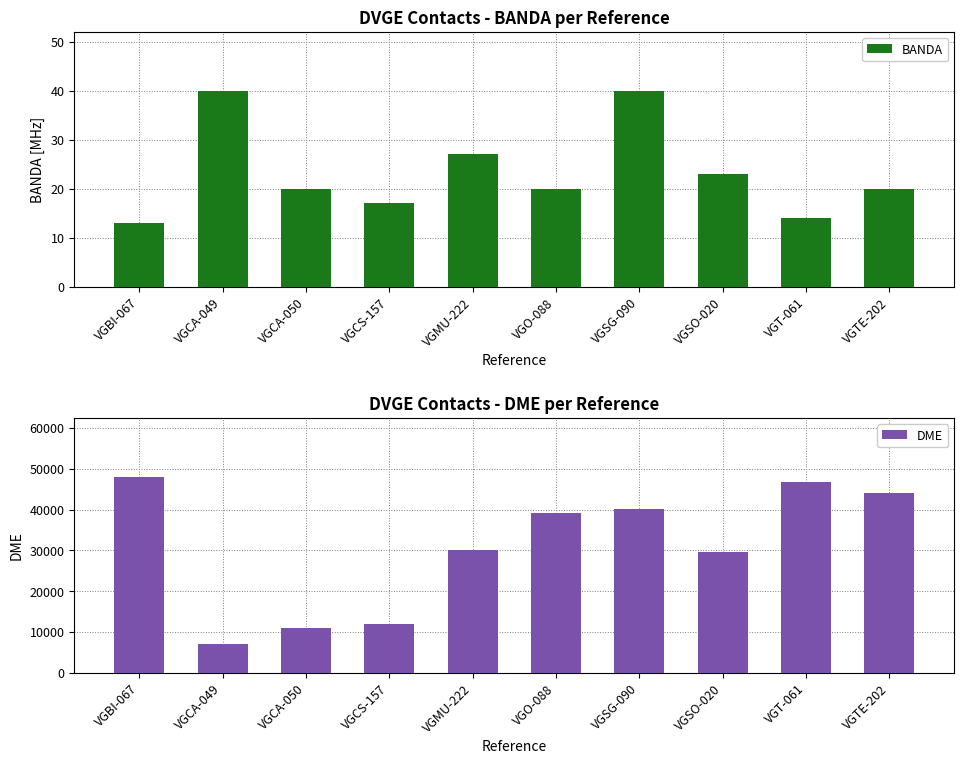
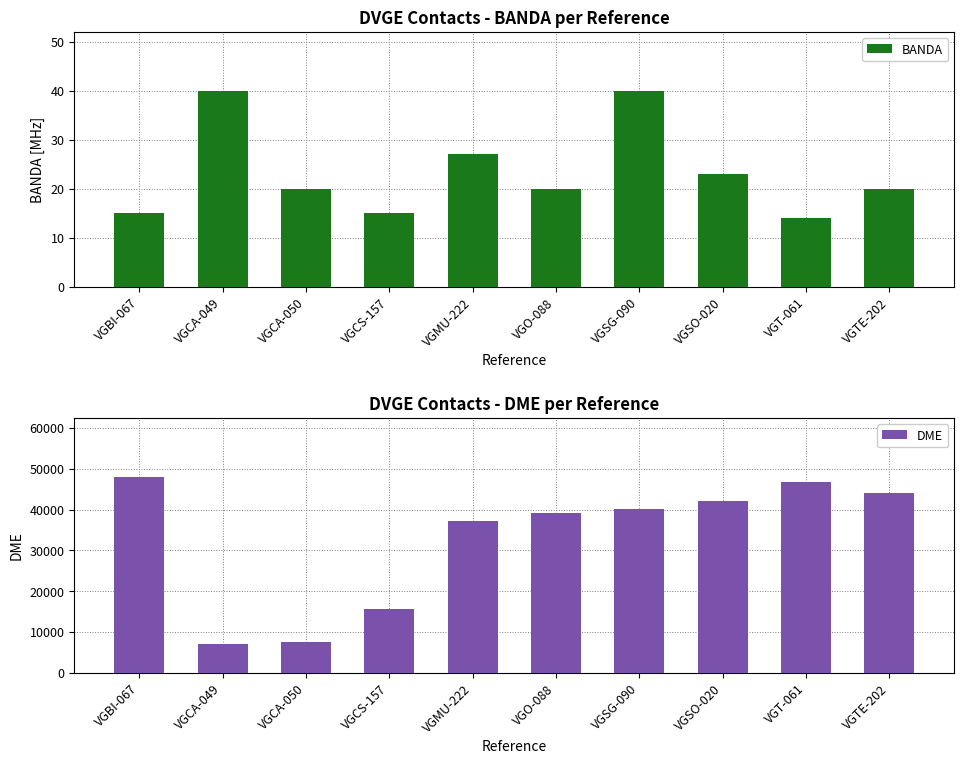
  {
    "DVGE Contacts - BANDA per Reference": {
-     "VGBI-067": 13,
+     "VGBI-067": 15,
      "VGCA-049": 40,
      "VGCA-050": 20,
-     "VGCS-157": 17,
+     "VGCS-157": 15,
      "VGMU-222": 27,
      "VGO-088": 20,
      "VGSG-090": 40,
      "VGSO-020": 23,
      "VGT-061": 14,
      "VGTE-202": 20
    },
    "DVGE Contacts - DME per Reference": {
      "VGBI-067": 48000,
      "VGCA-049": 7000,
-     "VGCA-050": 11000,
-     "VGCS-157": 12000,
-     "VGMU-222": 30000,
+     "VGCA-050": 8000,
+     "VGCS-157": 16000,
+     "VGMU-222": 37000,
      "VGO-088": 39000,
      "VGSG-090": 40000,
-     "VGSO-020": 30000,
+     "VGSO-020": 42000,
      "VGT-061": 47000,
      "VGTE-202": 44000
    }
  }
